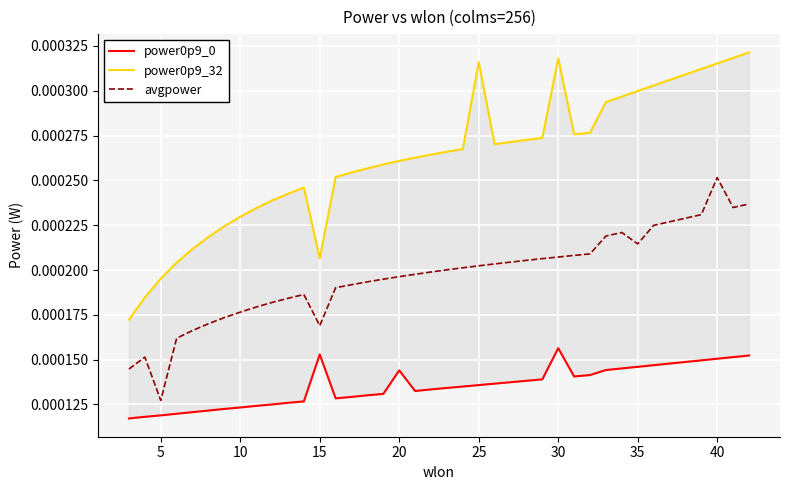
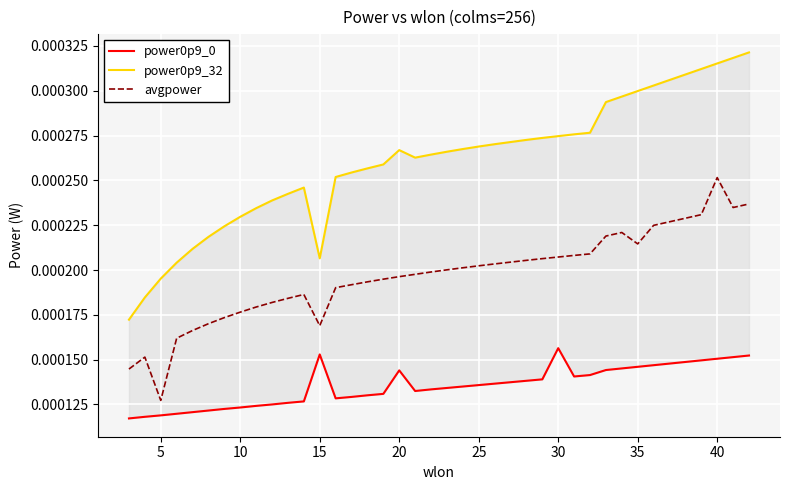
  {
    "power0p9_0": {
      "5": 0.000119,
      "10": 0.000123,
      "15": 0.000153,
      "20": 0.000144,
      "25": 0.000136,
      "30": 0.000156,
      "35": 0.000146,
      "40": 0.000151
    },
    "power0p9_32": {
      "5": 0.000195,
      "10": 0.000230,
      "15": 0.000207,
-     "20": 0.000261,
-     "25": 0.000316,
-     "30": 0.000318,
+     "20": 0.000267,
+     "25": 0.000269,
+     "30": 0.000275,
      "35": 0.000300,
      "40": 0.000315
    },
    "avgpower": {
      "5": 0.000127,
      "10": 0.000177,
      "15": 0.000169,
      "20": 0.000196,
      "25": 0.000202,
      "30": 0.000207,
      "35": 0.000215,
      "40": 0.000252
    }
  }
